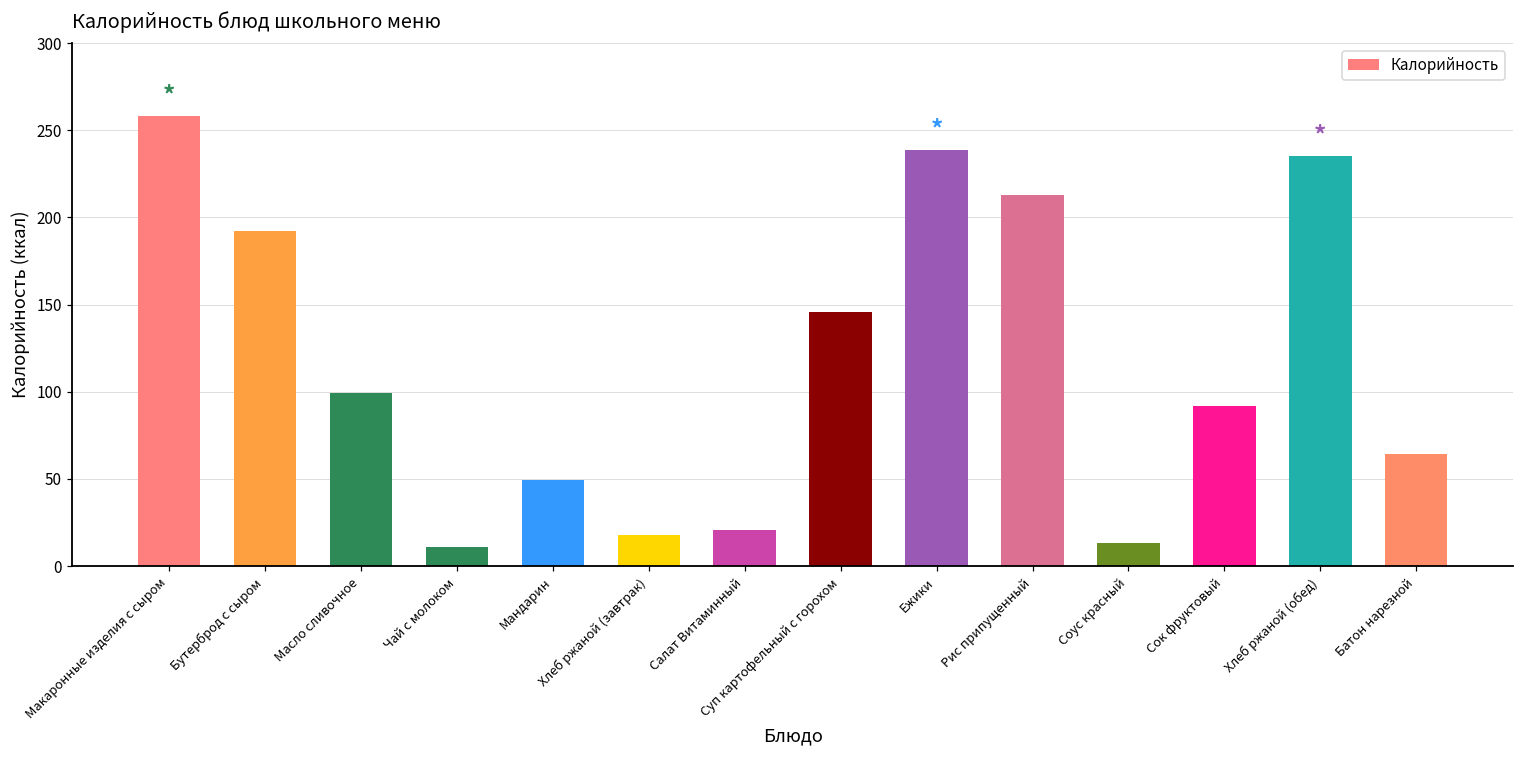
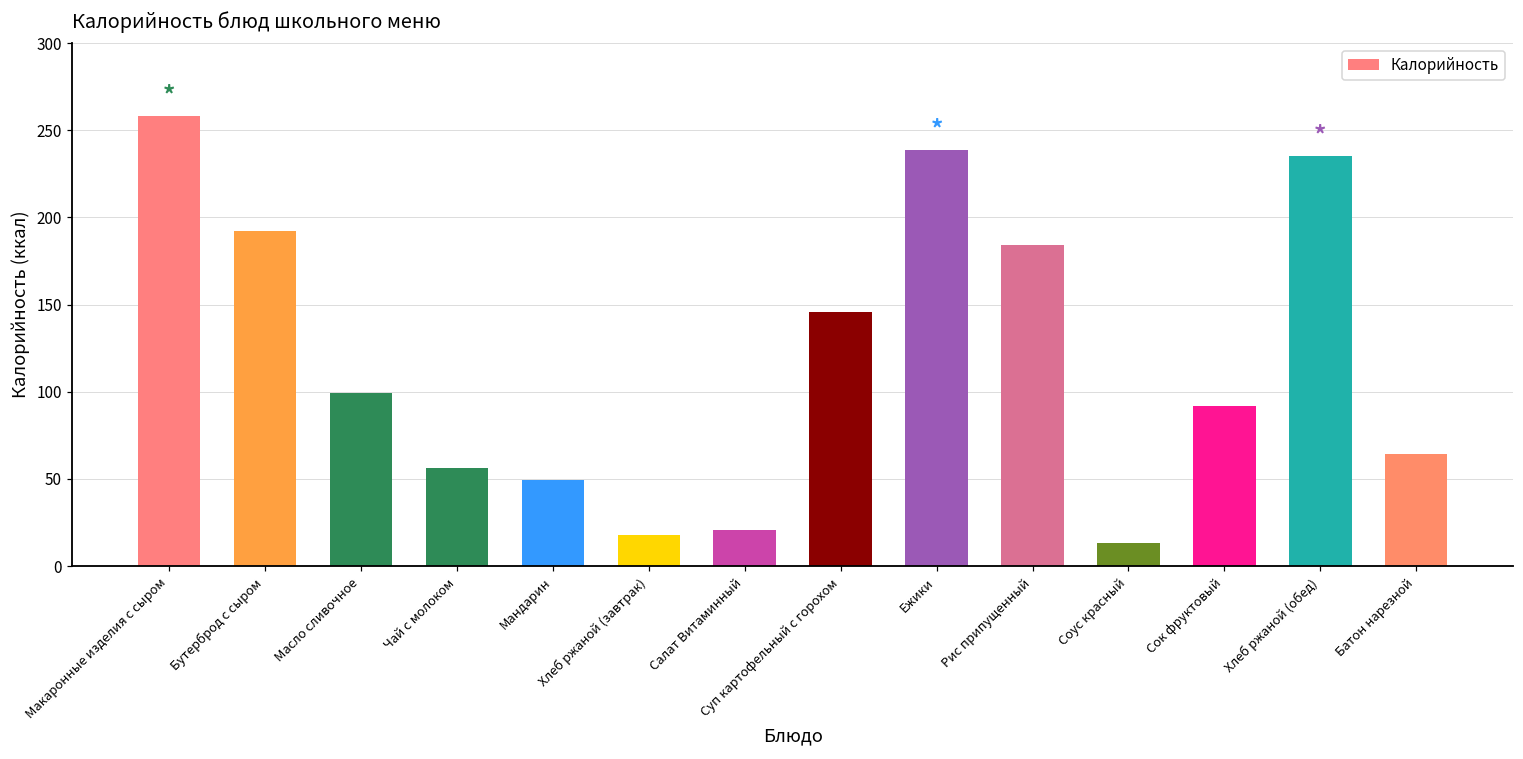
  {
    "Макаронные изделия с сыром": 258,
    "Бутерброд с сыром": 192,
    "Масло сливочное": 99,
-   "Чай с молоком": 11,
+   "Чай с молоком": 56,
    "Мандарин": 49,
    "Хлеб ржаной (завтрак)": 18,
    "Салат Витаминный": 21,
    "Суп картофельный с горохом": 146,
    "Ежики": 239,
-   "Рис припущенный": 213,
+   "Рис припущенный": 184,
    "Соус красный": 13,
    "Сок фруктовый": 92,
    "Хлеб ржаной (обед)": 235,
    "Батон нарезной": 65
  }
